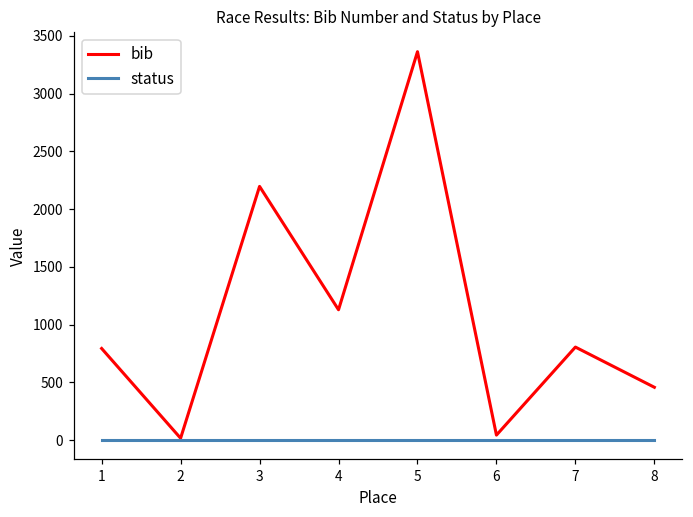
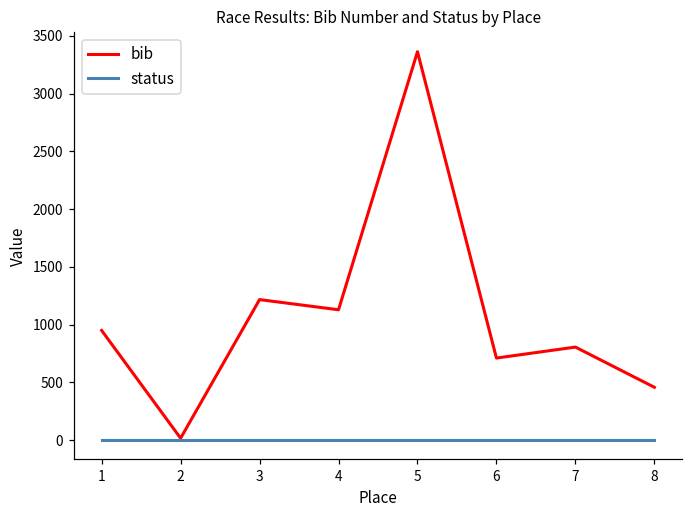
  {
    "bib": {
-     "1": 790,
-     "3": 2200,
+     "1": 950,
+     "3": 1220,
      "4": 1130,
      "5": 3360,
-     "6": 40,
+     "6": 710,
      "7": 810,
      "8": 460
    },
    "status": {
      "1": 0,
      "3": 0,
      "4": 0,
      "5": 0,
      "6": 0,
      "7": 0,
      "8": 0
    }
  }
